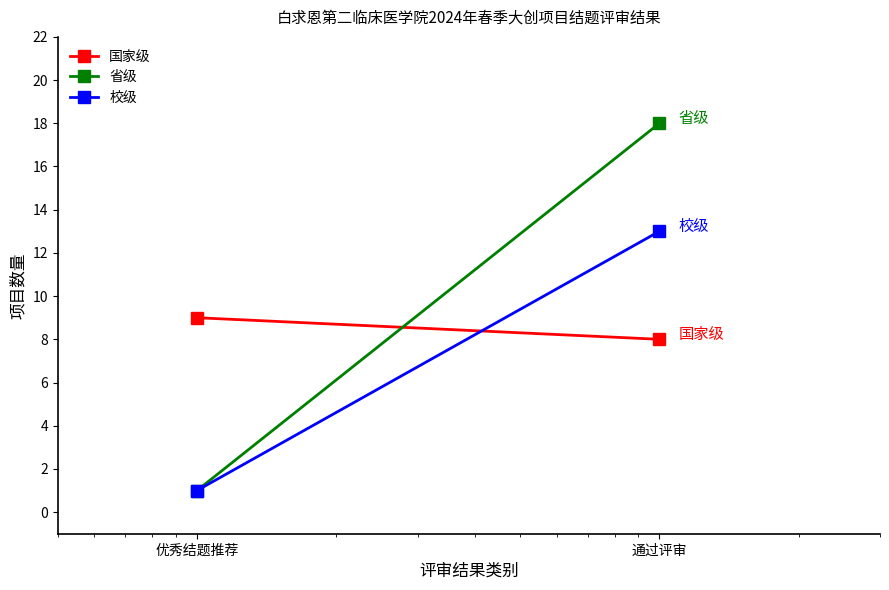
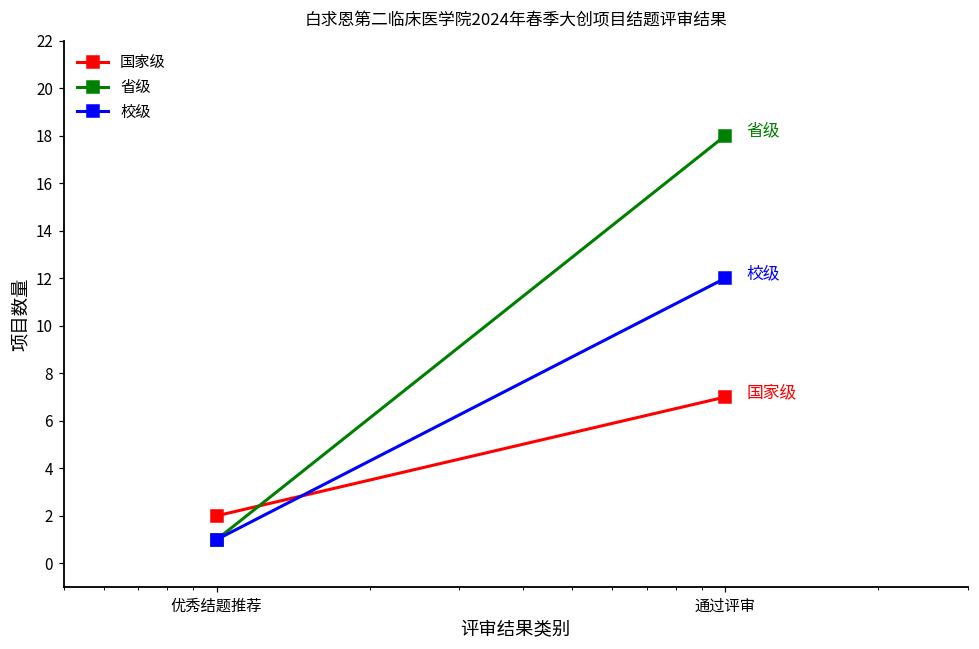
  {
    "国家级": {
-     "优秀结题推荐": 9,
-     "通过评审": 8
+     "优秀结题推荐": 2,
+     "通过评审": 7
    },
    "省级": {
      "通过评审": 18
    },
    "校级": {
-     "通过评审": 13
+     "通过评审": 12
    }
  }
